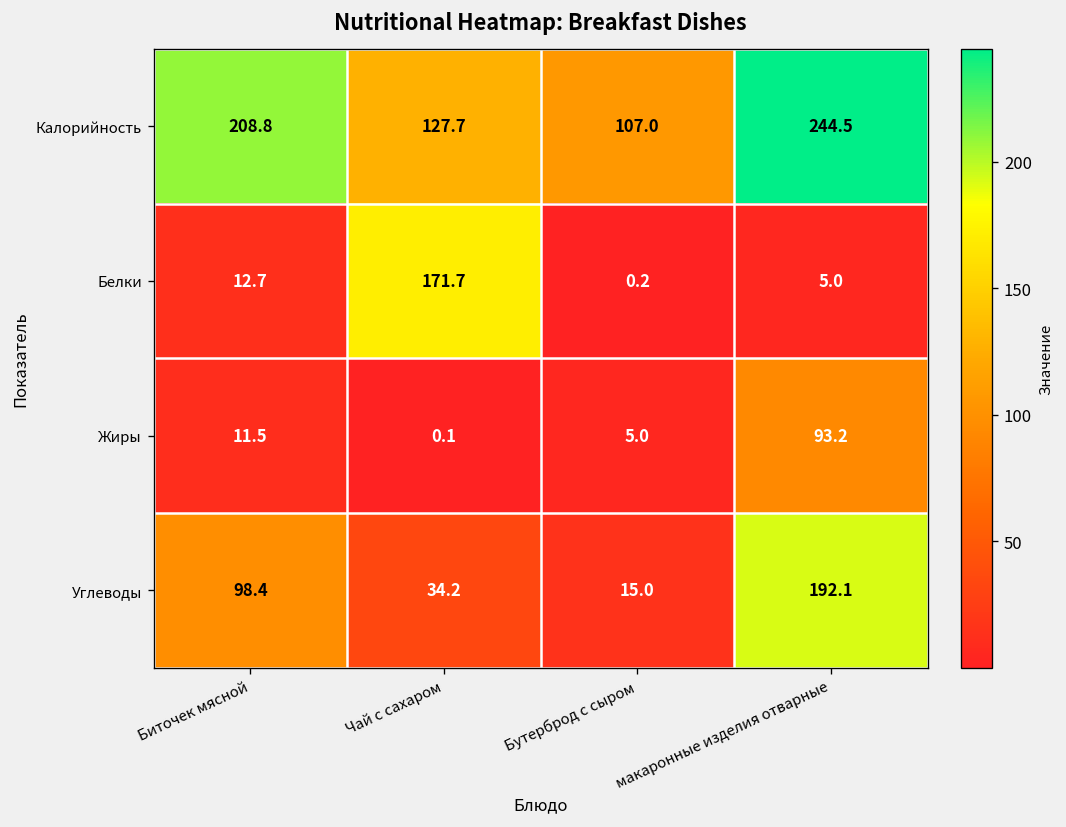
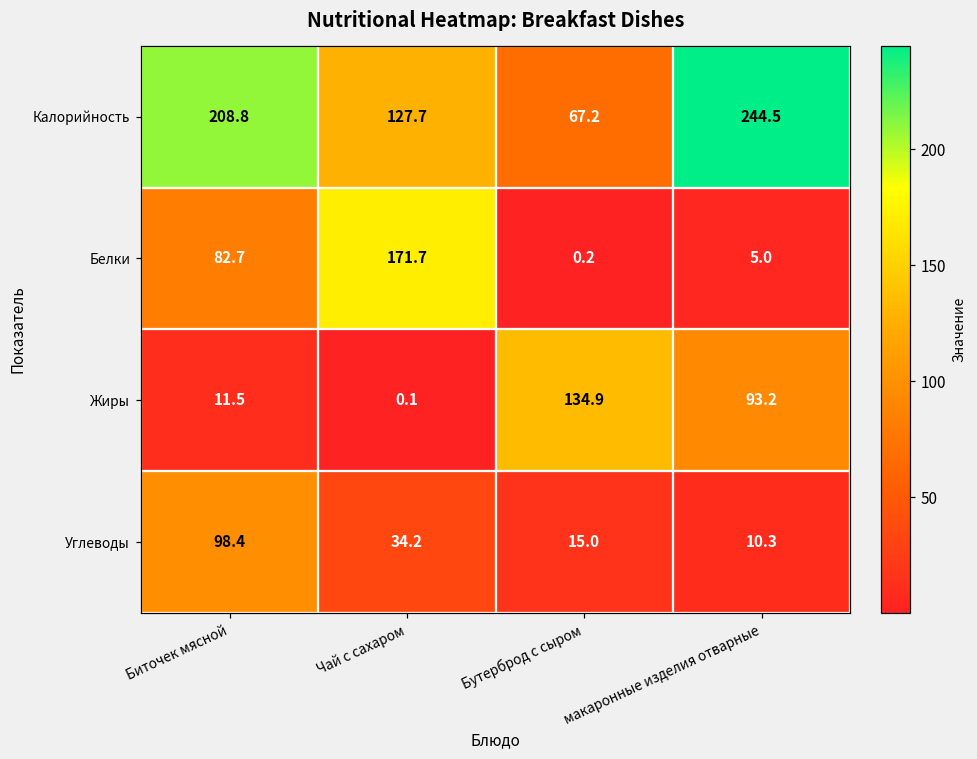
  {
    "Калорийность": {
      "Биточек мясной": 208.8,
      "Чай с сахаром": 127.7,
-     "Бутерброд с сыром": 107.0,
+     "Бутерброд с сыром": 67.2,
      "макаронные изделия отварные": 244.5
    },
    "Белки": {
-     "Биточек мясной": 12.7,
+     "Биточек мясной": 82.7,
      "Чай с сахаром": 171.7,
      "Бутерброд с сыром": 0.2,
      "макаронные изделия отварные": 5.0
    },
    "Жиры": {
      "Биточек мясной": 11.5,
      "Чай с сахаром": 0.1,
-     "Бутерброд с сыром": 5.0,
+     "Бутерброд с сыром": 134.9,
      "макаронные изделия отварные": 93.2
    },
    "Углеводы": {
      "Биточек мясной": 98.4,
      "Чай с сахаром": 34.2,
      "Бутерброд с сыром": 15.0,
-     "макаронные изделия отварные": 192.1
+     "макаронные изделия отварные": 10.3
    }
  }
